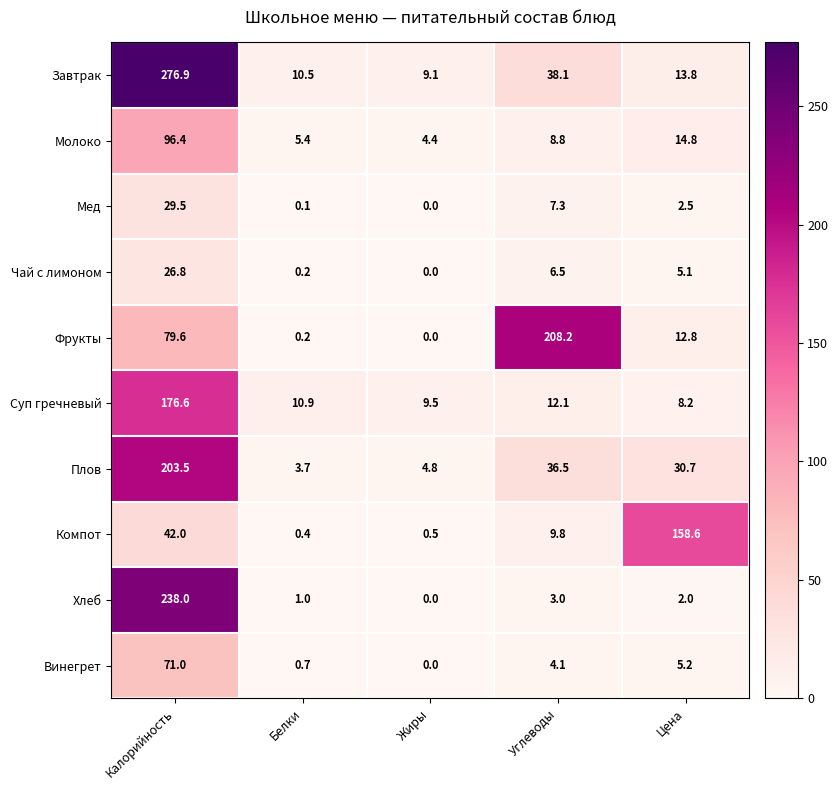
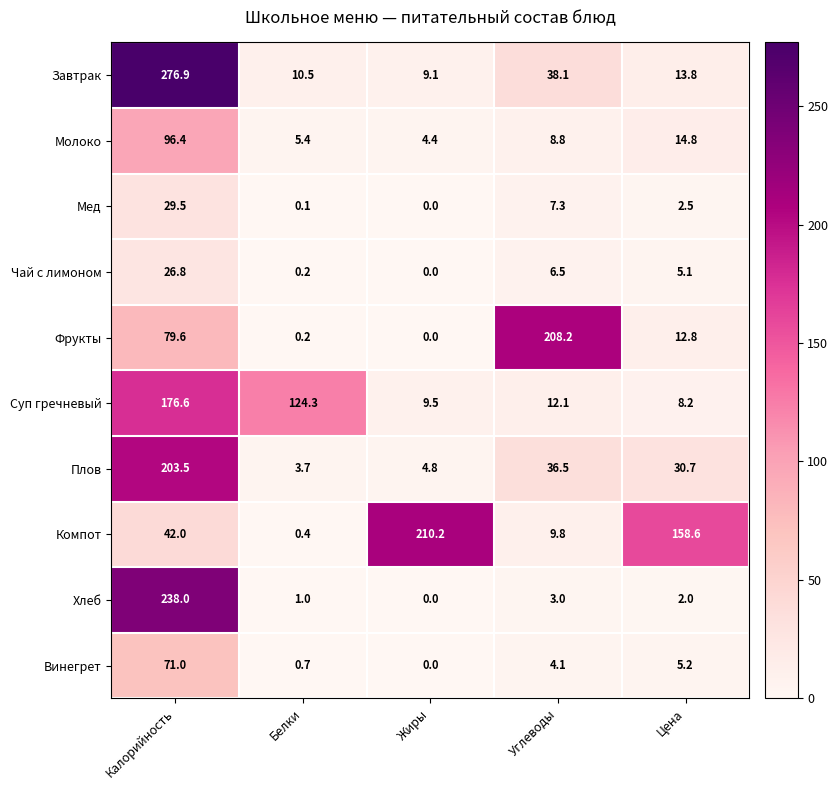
  {
    "Завтрак": {
      "Калорийность": 276.9,
      "Белки": 10.5,
      "Жиры": 9.1,
      "Углеводы": 38.1,
      "Цена": 13.8
    },
    "Молоко": {
      "Калорийность": 96.4,
      "Белки": 5.4,
      "Жиры": 4.4,
      "Углеводы": 8.8,
      "Цена": 14.8
    },
    "Мед": {
      "Калорийность": 29.5,
      "Белки": 0.1,
      "Жиры": 0.0,
      "Углеводы": 7.3,
      "Цена": 2.5
    },
    "Чай с лимоном": {
      "Калорийность": 26.8,
      "Белки": 0.2,
      "Жиры": 0.0,
      "Углеводы": 6.5,
      "Цена": 5.1
    },
    "Фрукты": {
      "Калорийность": 79.6,
      "Белки": 0.2,
      "Жиры": 0.0,
      "Углеводы": 208.2,
      "Цена": 12.8
    },
    "Суп гречневый": {
      "Калорийность": 176.6,
-     "Белки": 10.9,
+     "Белки": 124.3,
      "Жиры": 9.5,
      "Углеводы": 12.1,
      "Цена": 8.2
    },
    "Плов": {
      "Калорийность": 203.5,
      "Белки": 3.7,
      "Жиры": 4.8,
      "Углеводы": 36.5,
      "Цена": 30.7
    },
    "Компот": {
      "Калорийность": 42.0,
      "Белки": 0.4,
-     "Жиры": 0.5,
+     "Жиры": 210.2,
      "Углеводы": 9.8,
      "Цена": 158.6
    },
    "Хлеб": {
      "Калорийность": 238.0,
      "Белки": 1.0,
      "Жиры": 0.0,
      "Углеводы": 3.0,
      "Цена": 2.0
    },
    "Винегрет": {
      "Калорийность": 71.0,
      "Белки": 0.7,
      "Жиры": 0.0,
      "Углеводы": 4.1,
      "Цена": 5.2
    }
  }
